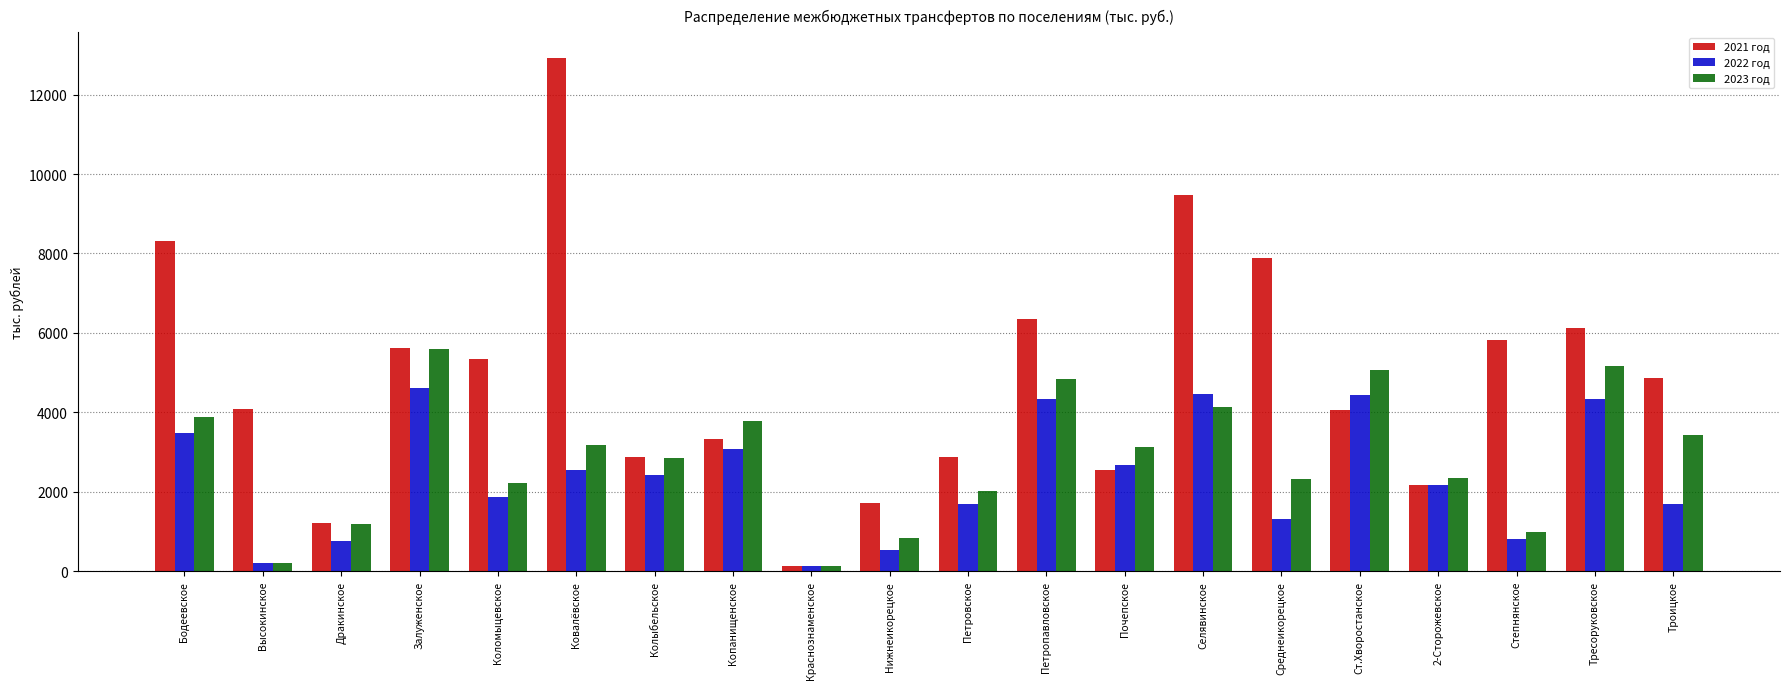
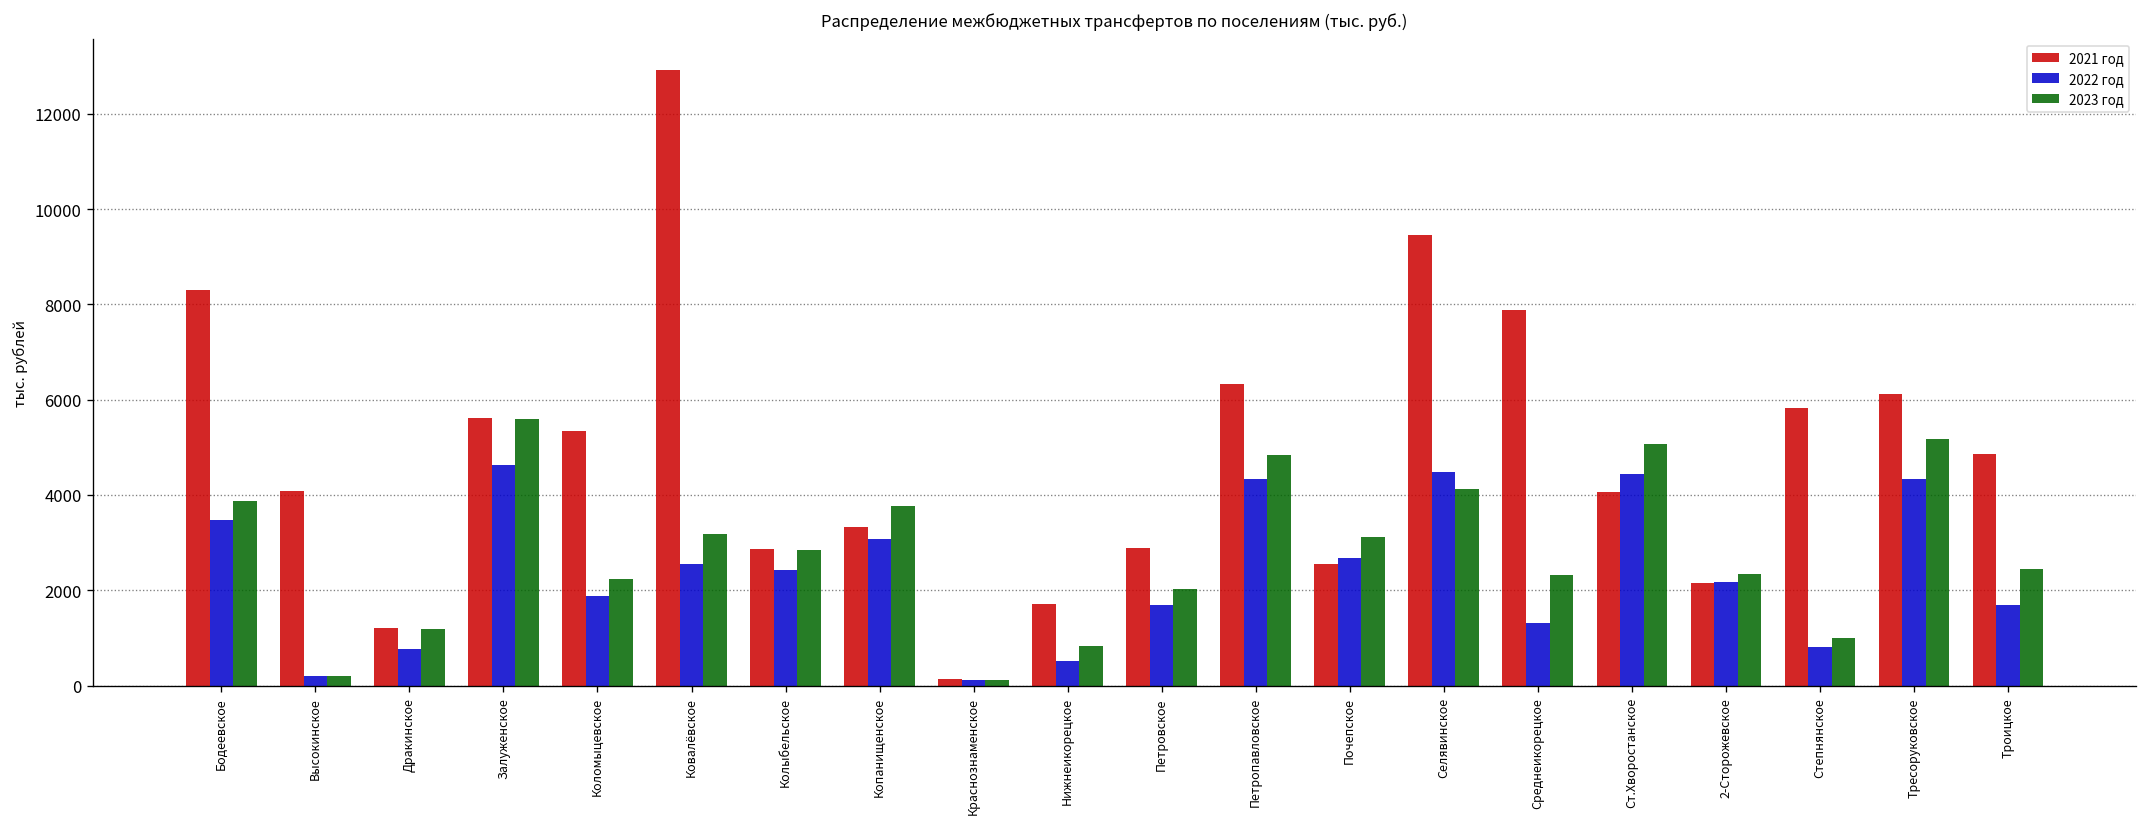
  {
    "2021 год": {
      "Бодеевское": 8300,
      "Высокинское": 4100,
      "Дракинское": 1200,
      "Залуженское": 5600,
      "Коломыцевское": 5300,
      "Ковалёвское": 12900,
      "Колыбельское": 2900,
      "Копанищенское": 3300,
      "Краснознаменское": 100,
      "Нижнеикорецкое": 1700,
      "Петровское": 2900,
      "Петропавловское": 6300,
      "Почепское": 2600,
      "Селявинское": 9500,
      "Среднеикорецкое": 7900,
      "Ст.Хворостанское": 4100,
      "2-Сторожевское": 2200,
      "Степнянское": 5800,
      "Тресоруковское": 6100,
      "Троицкое": 4900
    },
    "2022 год": {
      "Бодеевское": 3500,
      "Высокинское": 200,
      "Дракинское": 800,
      "Залуженское": 4600,
      "Коломыцевское": 1900,
      "Ковалёвское": 2600,
      "Колыбельское": 2400,
      "Копанищенское": 3100,
      "Краснознаменское": 100,
      "Нижнеикорецкое": 500,
      "Петровское": 1700,
      "Петропавловское": 4300,
      "Почепское": 2700,
      "Селявинское": 4500,
      "Среднеикорецкое": 1300,
      "Ст.Хворостанское": 4400,
      "2-Сторожевское": 2200,
      "Степнянское": 800,
      "Тресоруковское": 4300,
      "Троицкое": 1700
    },
    "2023 год": {
      "Бодеевское": 3900,
      "Высокинское": 200,
      "Дракинское": 1200,
      "Залуженское": 5600,
      "Коломыцевское": 2200,
      "Ковалёвское": 3200,
      "Колыбельское": 2800,
      "Копанищенское": 3800,
      "Краснознаменское": 100,
      "Нижнеикорецкое": 800,
      "Петровское": 2000,
      "Петропавловское": 4800,
      "Почепское": 3100,
      "Селявинское": 4100,
      "Среднеикорецкое": 2300,
      "Ст.Хворостанское": 5100,
      "2-Сторожевское": 2300,
      "Степнянское": 1000,
      "Тресоруковское": 5200,
-     "Троицкое": 3400
+     "Троицкое": 2400
    }
  }
